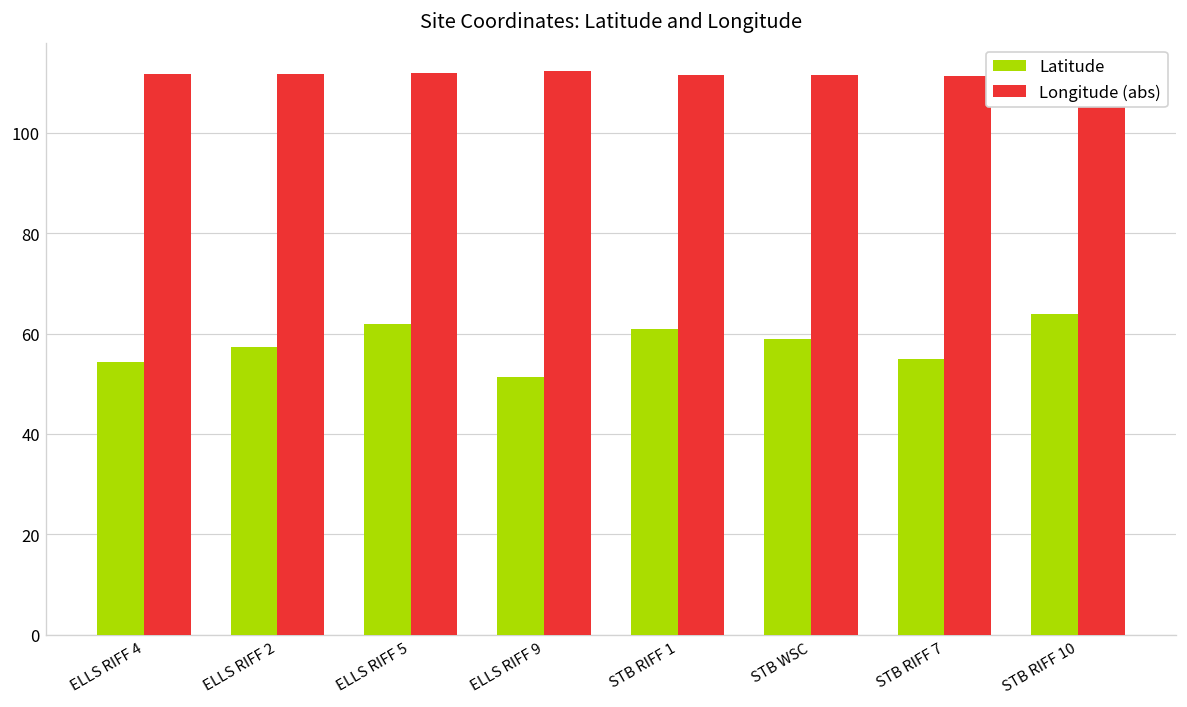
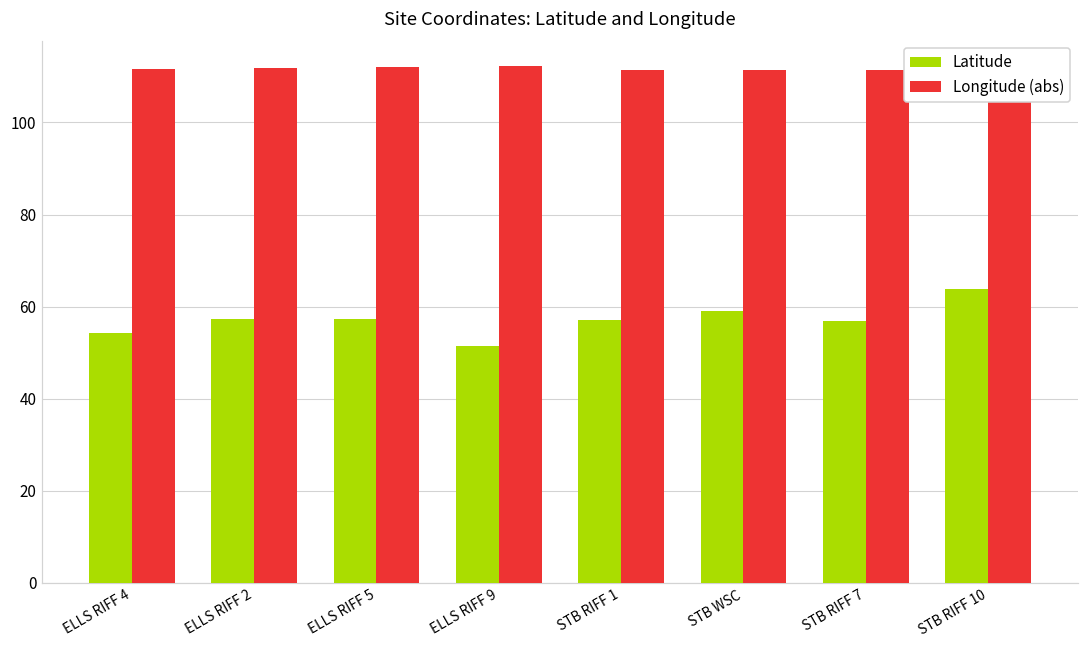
  {
    "Latitude": {
      "ELLS RIFF 4": 54,
      "ELLS RIFF 2": 57,
-     "ELLS RIFF 5": 62,
+     "ELLS RIFF 5": 57,
      "ELLS RIFF 9": 51,
-     "STB RIFF 1": 61,
+     "STB RIFF 1": 57,
      "STB WSC": 59,
-     "STB RIFF 7": 55,
+     "STB RIFF 7": 57,
      "STB RIFF 10": 64
    },
    "Longitude (abs)": {
      "ELLS RIFF 4": 112,
      "ELLS RIFF 2": 112,
      "ELLS RIFF 5": 112,
      "ELLS RIFF 9": 112,
      "STB RIFF 1": 111,
      "STB WSC": 111,
      "STB RIFF 7": 111
    }
  }
